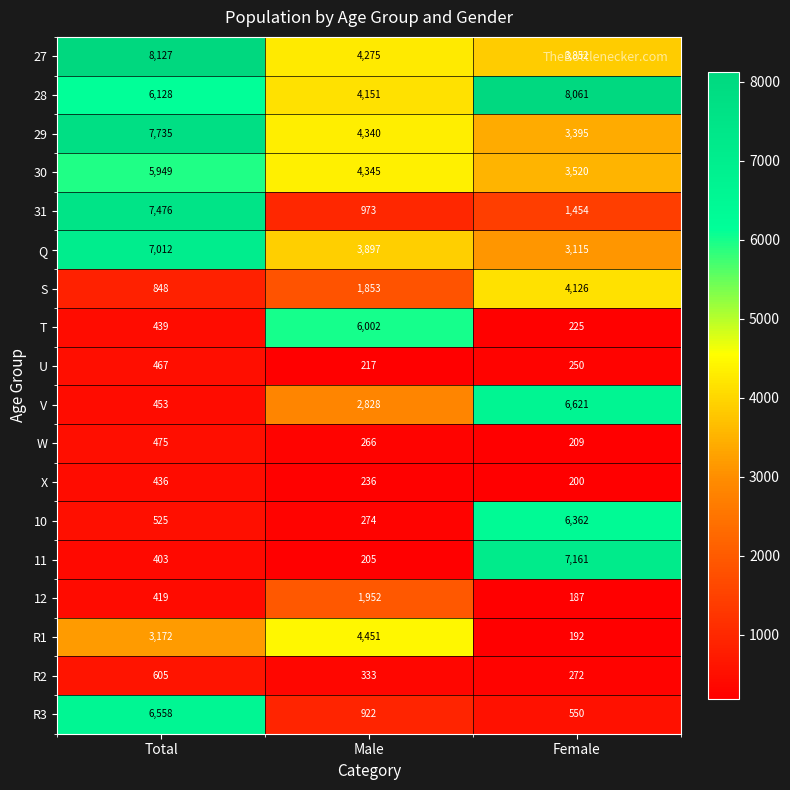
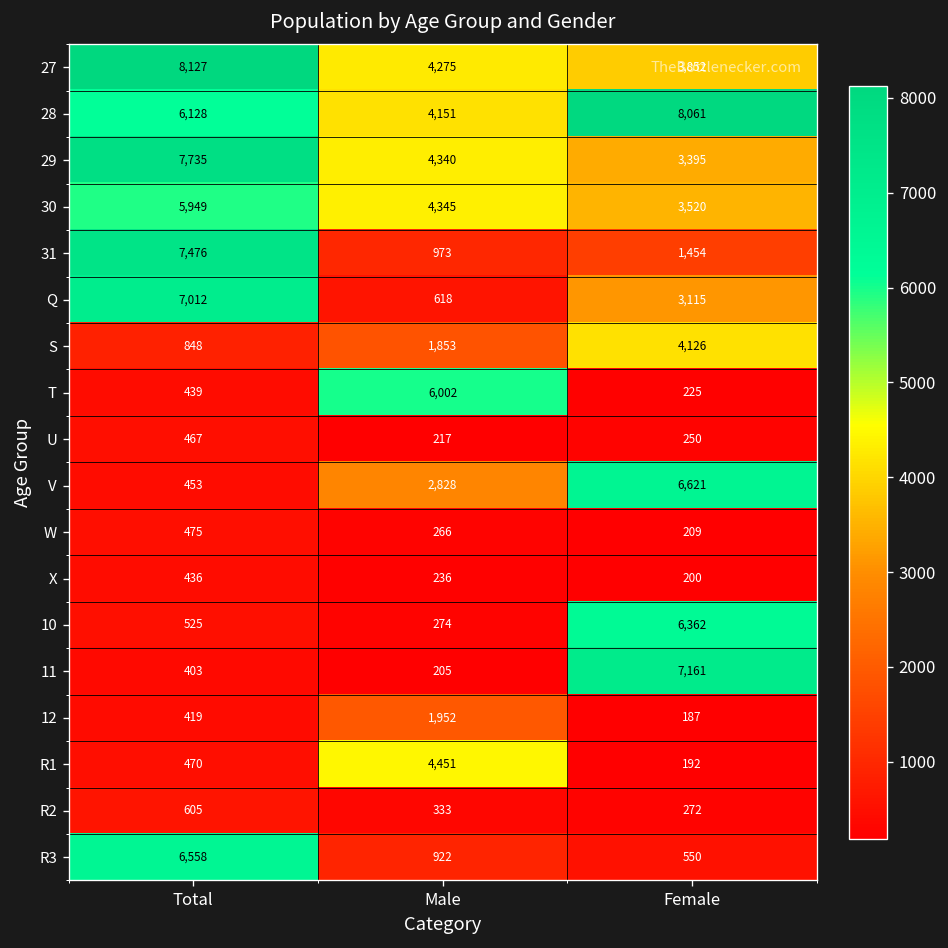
  {
    "27": {
      "Total": "8,127",
      "Male": "4,275"
    },
    "28": {
      "Total": "6,128",
      "Male": "4,151",
      "Female": "8,061"
    },
    "29": {
      "Total": "7,735",
      "Male": "4,340",
      "Female": "3,395"
    },
    "30": {
      "Total": "5,949",
      "Male": "4,345",
      "Female": "3,520"
    },
    "31": {
      "Total": "7,476",
      "Male": "973",
      "Female": "1,454"
    },
    "Q": {
      "Total": "7,012",
-     "Male": "3,897",
+     "Male": "618",
      "Female": "3,115"
    },
    "S": {
      "Total": "848",
      "Male": "1,853",
      "Female": "4,126"
    },
    "T": {
      "Total": "439",
      "Male": "6,002",
      "Female": "225"
    },
    "U": {
      "Total": "467",
      "Male": "217",
      "Female": "250"
    },
    "V": {
      "Total": "453",
      "Male": "2,828",
      "Female": "6,621"
    },
    "W": {
      "Total": "475",
      "Male": "266",
      "Female": "209"
    },
    "X": {
      "Total": "436",
      "Male": "236",
      "Female": "200"
    },
    "10": {
      "Total": "525",
      "Male": "274",
      "Female": "6,362"
    },
    "11": {
      "Total": "403",
      "Male": "205",
      "Female": "7,161"
    },
    "12": {
      "Total": "419",
      "Male": "1,952",
      "Female": "187"
    },
    "R1": {
-     "Total": "3,172",
+     "Total": "470",
      "Male": "4,451",
      "Female": "192"
    },
    "R2": {
      "Total": "605",
      "Male": "333",
      "Female": "272"
    },
    "R3": {
      "Total": "6,558",
      "Male": "922",
      "Female": "550"
    }
  }
